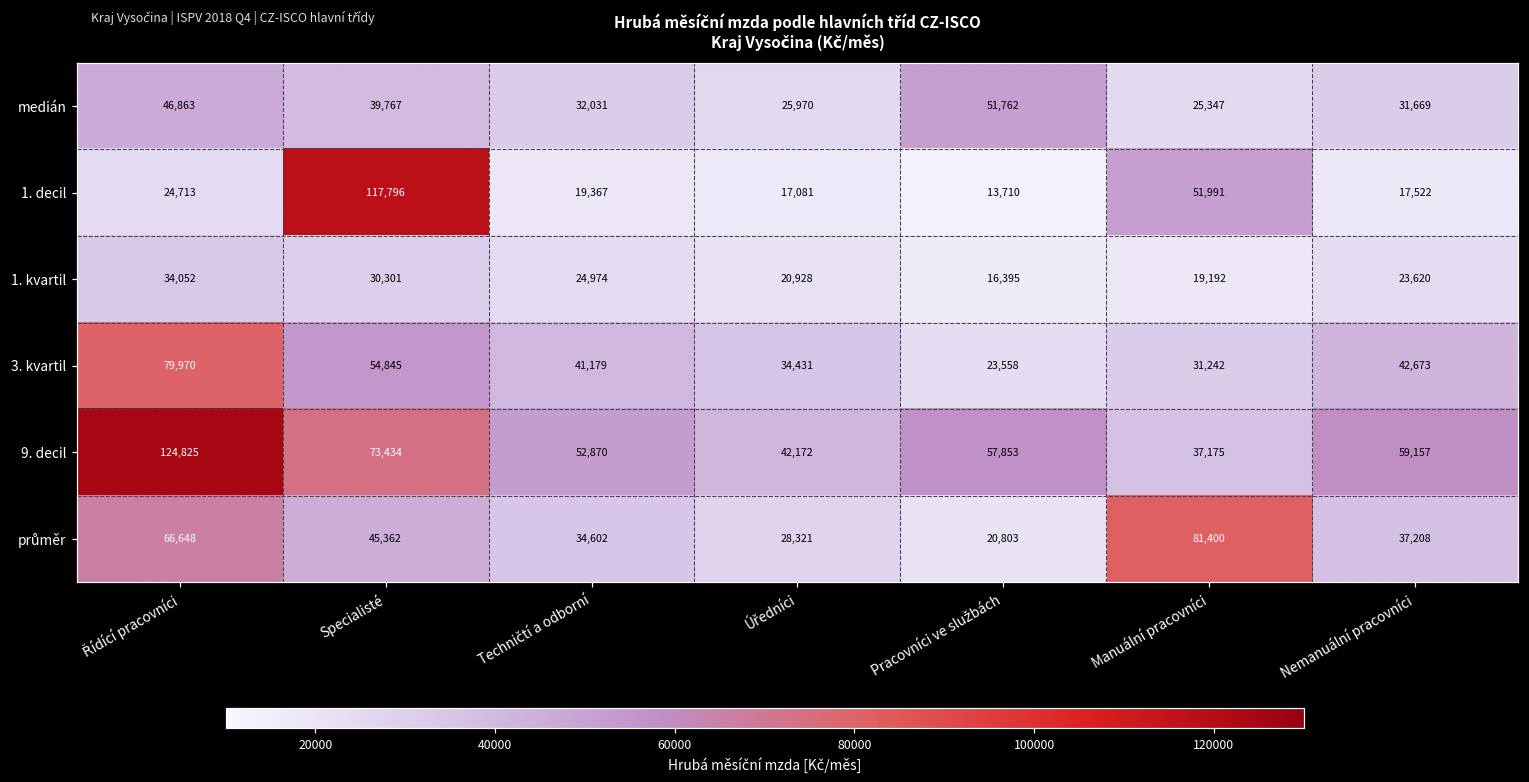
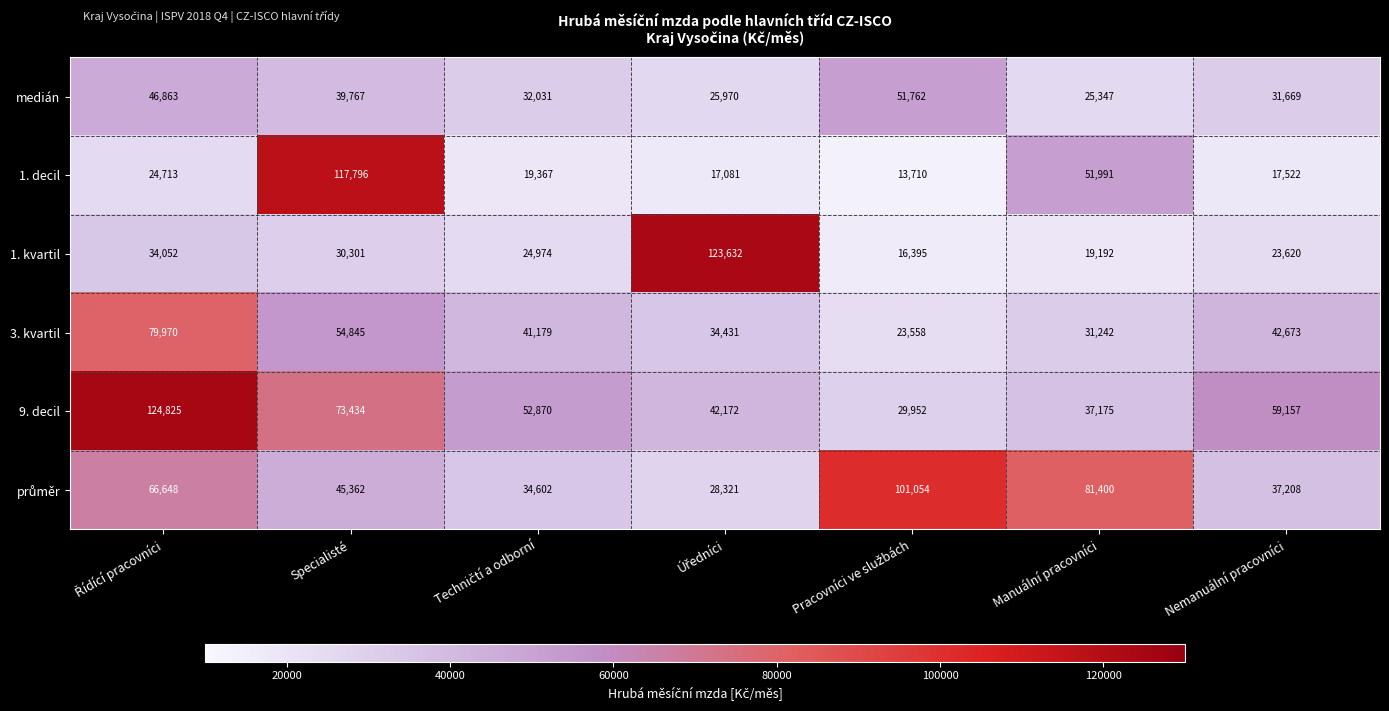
  {
    "medián": {
      "Řídící pracovníci": "46,863",
      "Specialisté": "39,767",
      "Techničtí a odborní": "32,031",
      "Úředníci": "25,970",
      "Pracovníci ve službách": "51,762",
      "Manuální pracovníci": "25,347",
      "Nemanuální pracovníci": "31,669"
    },
    "1. decil": {
      "Řídící pracovníci": "24,713",
      "Specialisté": "117,796",
      "Techničtí a odborní": "19,367",
      "Úředníci": "17,081",
      "Pracovníci ve službách": "13,710",
      "Manuální pracovníci": "51,991",
      "Nemanuální pracovníci": "17,522"
    },
    "1. kvartil": {
      "Řídící pracovníci": "34,052",
      "Specialisté": "30,301",
      "Techničtí a odborní": "24,974",
-     "Úředníci": "20,928",
+     "Úředníci": "123,632",
      "Pracovníci ve službách": "16,395",
      "Manuální pracovníci": "19,192",
      "Nemanuální pracovníci": "23,620"
    },
    "3. kvartil": {
      "Řídící pracovníci": "79,970",
      "Specialisté": "54,845",
      "Techničtí a odborní": "41,179",
      "Úředníci": "34,431",
      "Pracovníci ve službách": "23,558",
      "Manuální pracovníci": "31,242",
      "Nemanuální pracovníci": "42,673"
    },
    "9. decil": {
      "Řídící pracovníci": "124,825",
      "Specialisté": "73,434",
      "Techničtí a odborní": "52,870",
      "Úředníci": "42,172",
-     "Pracovníci ve službách": "57,853",
+     "Pracovníci ve službách": "29,952",
      "Manuální pracovníci": "37,175",
      "Nemanuální pracovníci": "59,157"
    },
    "průměr": {
      "Řídící pracovníci": "66,648",
      "Specialisté": "45,362",
      "Techničtí a odborní": "34,602",
      "Úředníci": "28,321",
-     "Pracovníci ve službách": "20,803",
+     "Pracovníci ve službách": "101,054",
      "Manuální pracovníci": "81,400",
      "Nemanuální pracovníci": "37,208"
    }
  }
